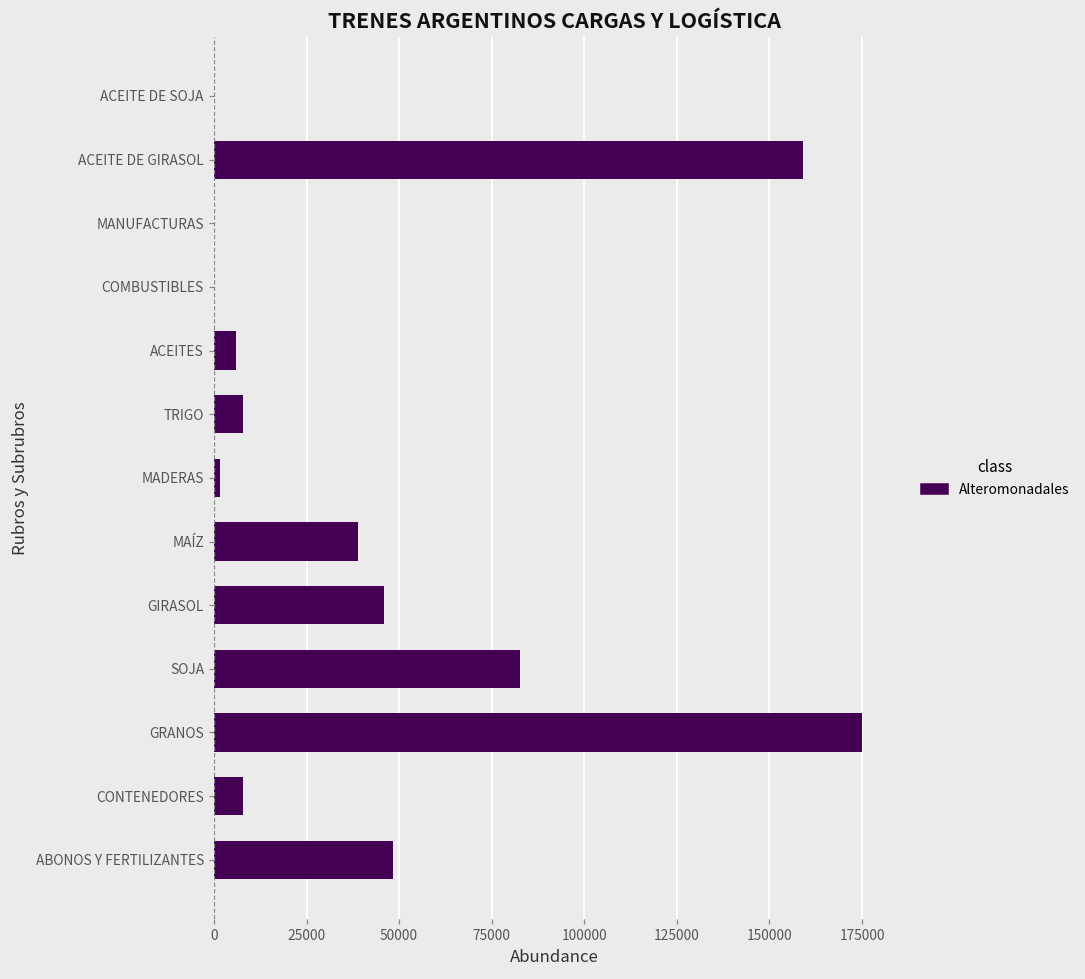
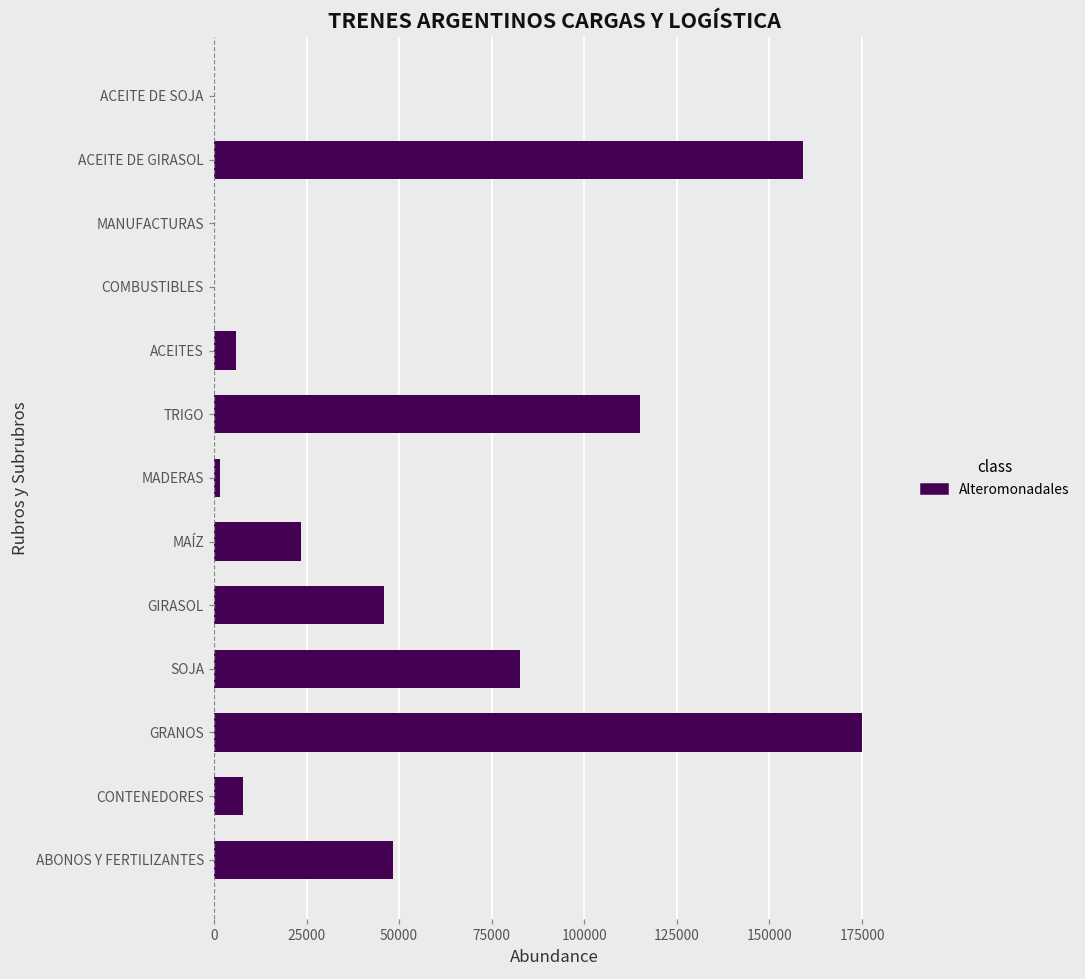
  {
    "ACEITE DE SOJA": 0,
    "ACEITE DE GIRASOL": 159000,
    "MANUFACTURAS": 0,
    "COMBUSTIBLES": 0,
    "ACEITES": 6000,
-   "TRIGO": 8000,
+   "TRIGO": 115000,
    "MADERAS": 2000,
-   "MAÍZ": 39000,
+   "MAÍZ": 23000,
    "GIRASOL": 46000,
    "SOJA": 83000,
    "GRANOS": 175000,
    "CONTENEDORES": 8000,
    "ABONOS Y FERTILIZANTES": 48000
  }
